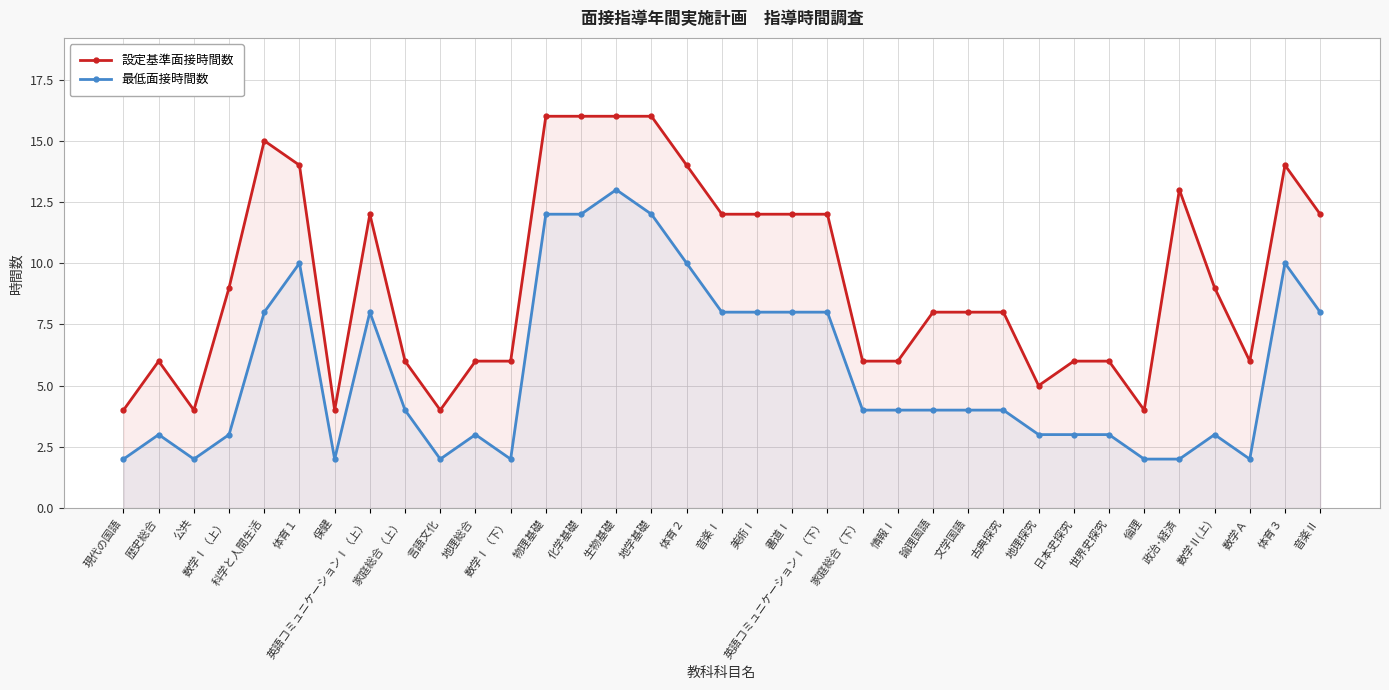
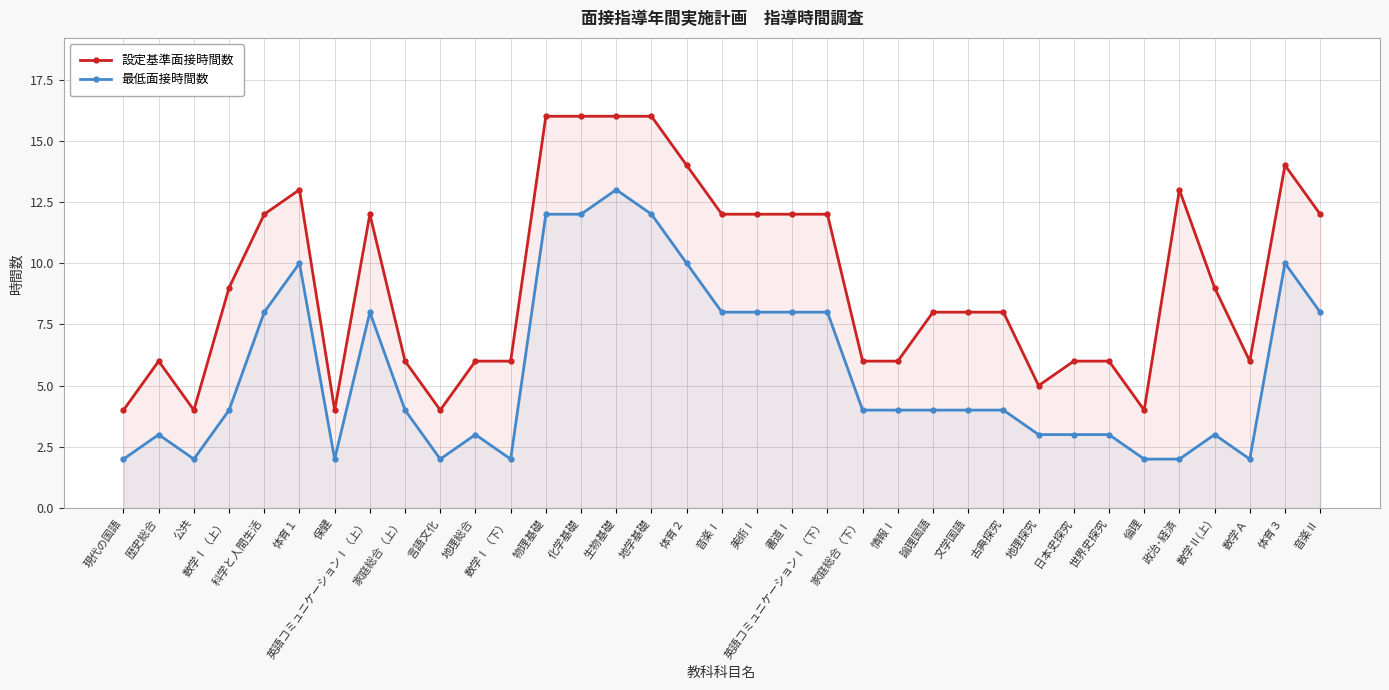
  {
    "設定基準面接時間数": {
      "現代の国語": 4,
      "歴史総合": 6,
      "公共": 4,
      "数学Ⅰ（上）": 9,
-     "科学と人間生活": 15,
-     "体育１": 14,
+     "科学と人間生活": 12,
+     "体育１": 13,
      "保健": 4,
      "英語コミュニケーションⅠ（上）": 12,
      "家庭総合（上）": 6,
      "言語文化": 4,
      "地理総合": 6,
      "数学Ⅰ（下）": 6,
      "物理基礎": 16,
      "化学基礎": 16,
      "生物基礎": 16,
      "地学基礎": 16,
      "体育２": 14,
      "音楽Ⅰ": 12,
      "美術Ⅰ": 12,
      "書道Ⅰ": 12,
      "英語コミュニケーションⅠ（下）": 12,
      "家庭総合（下）": 6,
      "情報Ⅰ": 6,
      "論理国語": 8,
      "文学国語": 8,
      "古典探究": 8,
      "地理探究": 5,
      "日本史探究": 6,
      "世界史探究": 6,
      "倫理": 4,
      "政治･経済": 13,
      "数学Ⅱ(上)": 9,
      "数学Ａ": 6,
      "体育３": 14,
      "音楽Ⅱ": 12
    },
    "最低面接時間数": {
      "現代の国語": 2,
      "歴史総合": 3,
      "公共": 2,
-     "数学Ⅰ（上）": 3,
+     "数学Ⅰ（上）": 4,
      "科学と人間生活": 8,
      "体育１": 10,
      "保健": 2,
      "英語コミュニケーションⅠ（上）": 8,
      "家庭総合（上）": 4,
      "言語文化": 2,
      "地理総合": 3,
      "数学Ⅰ（下）": 2,
      "物理基礎": 12,
      "化学基礎": 12,
      "生物基礎": 13,
      "地学基礎": 12,
      "体育２": 10,
      "音楽Ⅰ": 8,
      "美術Ⅰ": 8,
      "書道Ⅰ": 8,
      "英語コミュニケーションⅠ（下）": 8,
      "家庭総合（下）": 4,
      "情報Ⅰ": 4,
      "論理国語": 4,
      "文学国語": 4,
      "古典探究": 4,
      "地理探究": 3,
      "日本史探究": 3,
      "世界史探究": 3,
      "倫理": 2,
      "政治･経済": 2,
      "数学Ⅱ(上)": 3,
      "数学Ａ": 2,
      "体育３": 10,
      "音楽Ⅱ": 8
    }
  }
